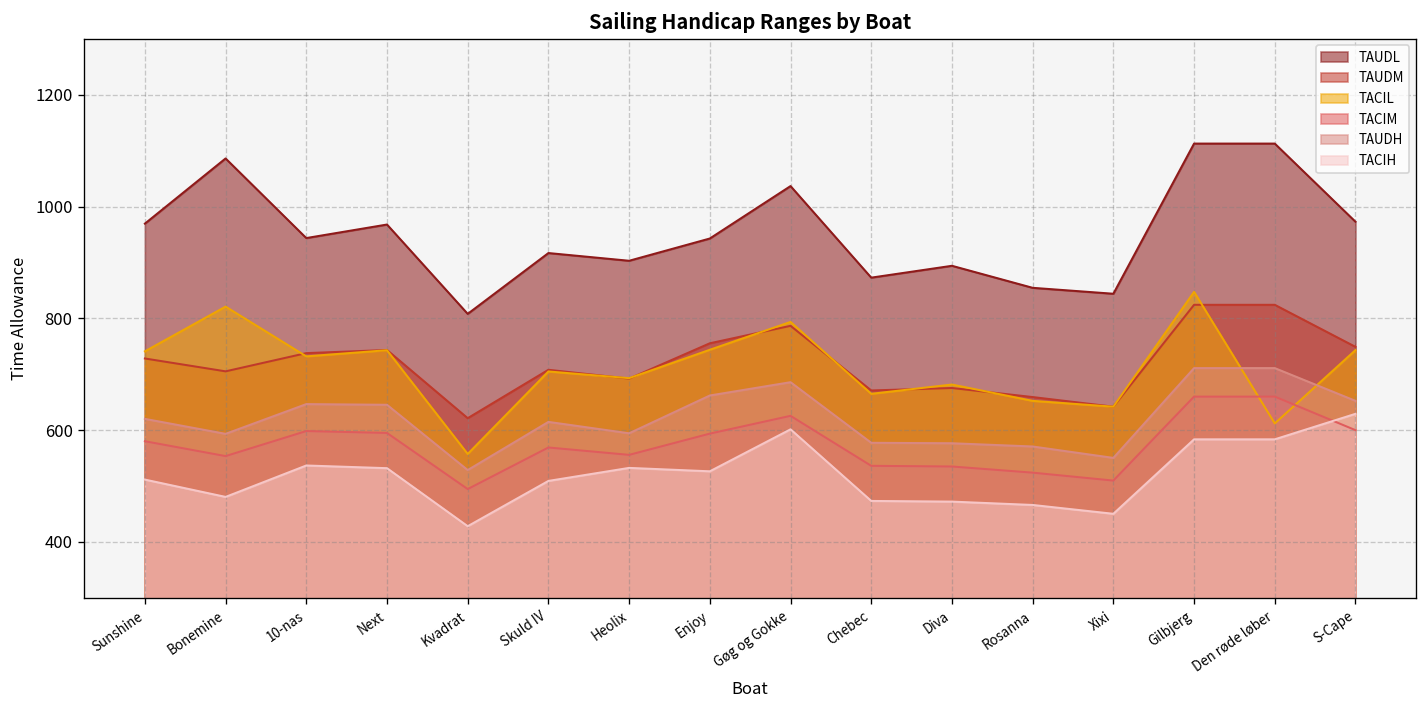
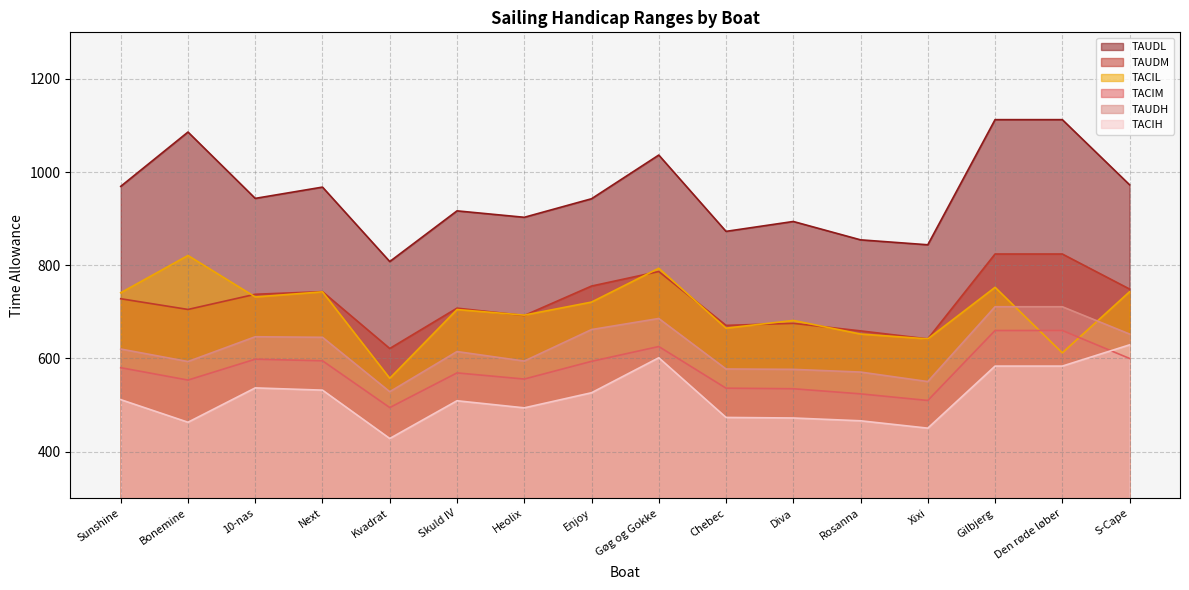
  {
    "TACIL": {
      "Sunshine": 740,
      "Bonemine": 820,
      "10-nas": 730,
      "Kvadrat": 560,
-     "Enjoy": 740,
+     "Enjoy": 720,
      "Gøg og Gokke": 790,
      "Chebec": 670,
      "Diva": 680,
      "Rosanna": 650,
-     "Gilbjerg": 850,
+     "Gilbjerg": 750,
      "Den røde løber": 610,
      "S-Cape": 740
    },
    "TACIH": {
      "Sunshine": 510,
-     "Bonemine": 480,
+     "Bonemine": 460,
      "10-nas": 540,
      "Next": 530,
      "Kvadrat": 430,
      "Skuld IV": 510,
-     "Heolix": 530,
+     "Heolix": 490,
      "Enjoy": 530,
      "Gøg og Gokke": 600,
      "Chebec": 470,
      "Diva": 470,
      "Rosanna": 470,
      "Xixi": 450,
      "Gilbjerg": 580,
      "Den røde løber": 580,
      "S-Cape": 630
    }
  }
